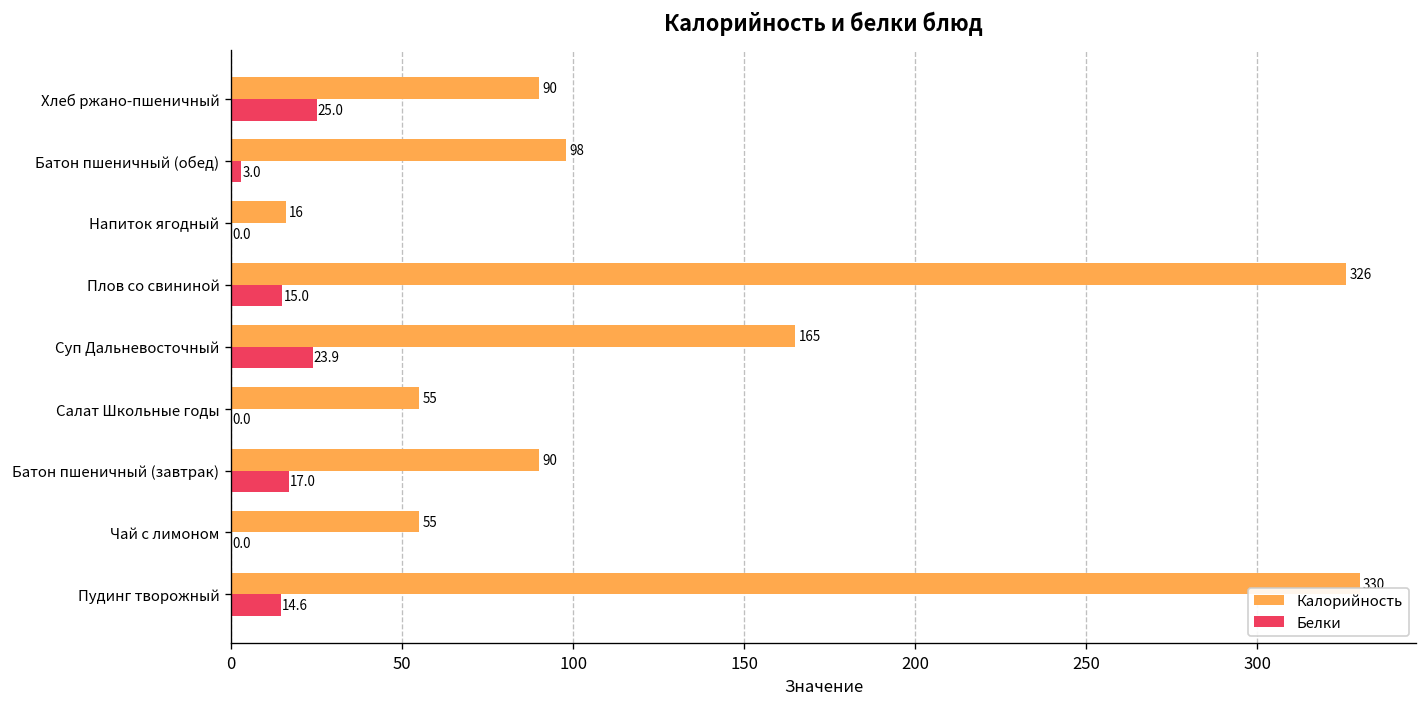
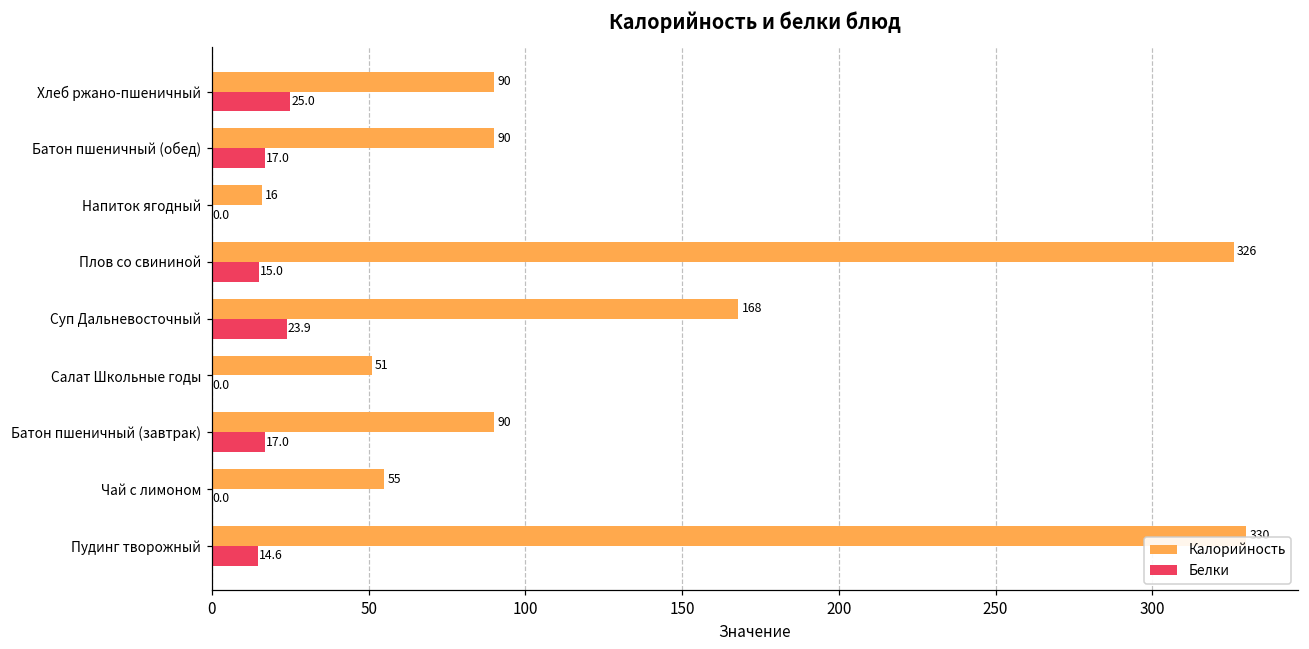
  {
    "Калорийность": {
      "Хлеб ржано-пшеничный": 90,
-     "Батон пшеничный (обед)": 98,
+     "Батон пшеничный (обед)": 90,
      "Напиток ягодный": 16,
      "Плов со свининой": 326,
-     "Суп Дальневосточный": 165,
-     "Салат Школьные годы": 55,
+     "Суп Дальневосточный": 168,
+     "Салат Школьные годы": 51,
      "Батон пшеничный (завтрак)": 90,
      "Чай с лимоном": 55
    },
    "Белки": {
      "Хлеб ржано-пшеничный": 25.0,
-     "Батон пшеничный (обед)": 3.0,
+     "Батон пшеничный (обед)": 17.0,
      "Напиток ягодный": 0.0,
      "Плов со свининой": 15.0,
      "Суп Дальневосточный": 23.9,
      "Салат Школьные годы": 0.0,
      "Батон пшеничный (завтрак)": 17.0,
      "Чай с лимоном": 0.0,
      "Пудинг творожный": 14.6
    }
  }
